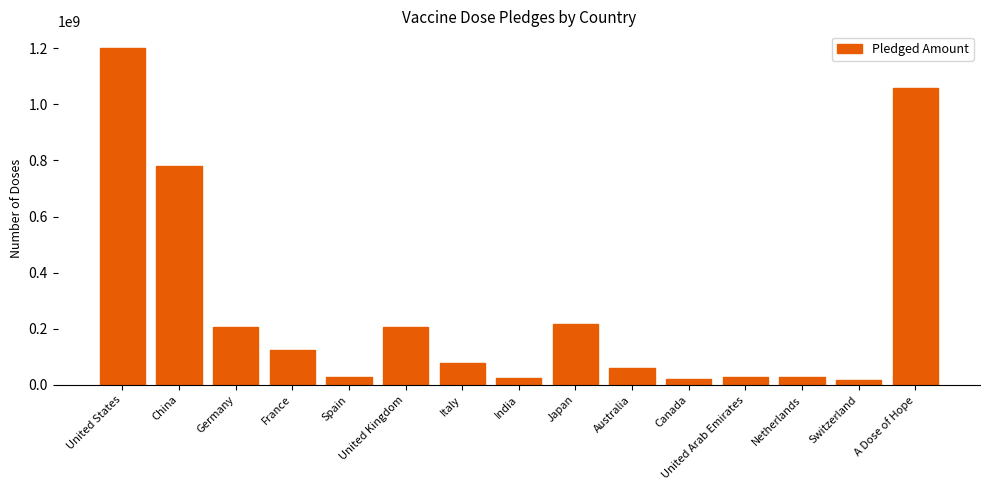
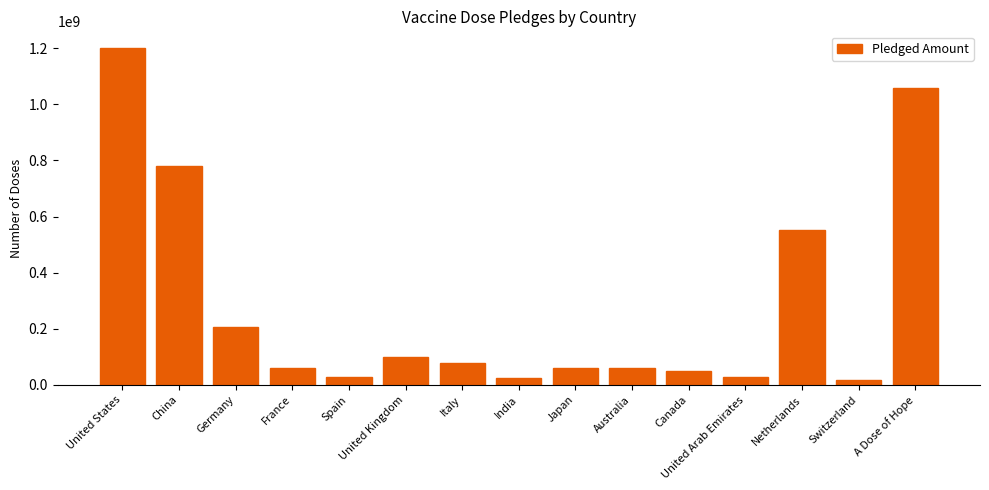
  {
    "United States": 1200000000,
    "China": 780000000,
    "Germany": 210000000,
-   "France": 120000000,
+   "France": 60000000,
    "Spain": 30000000,
-   "United Kingdom": 210000000,
+   "United Kingdom": 100000000,
    "Italy": 80000000,
    "India": 30000000,
-   "Japan": 220000000,
+   "Japan": 60000000,
    "Australia": 60000000,
-   "Canada": 20000000,
+   "Canada": 50000000,
    "United Arab Emirates": 30000000,
-   "Netherlands": 30000000,
+   "Netherlands": 550000000,
    "Switzerland": 20000000,
    "A Dose of Hope": 1060000000
  }
